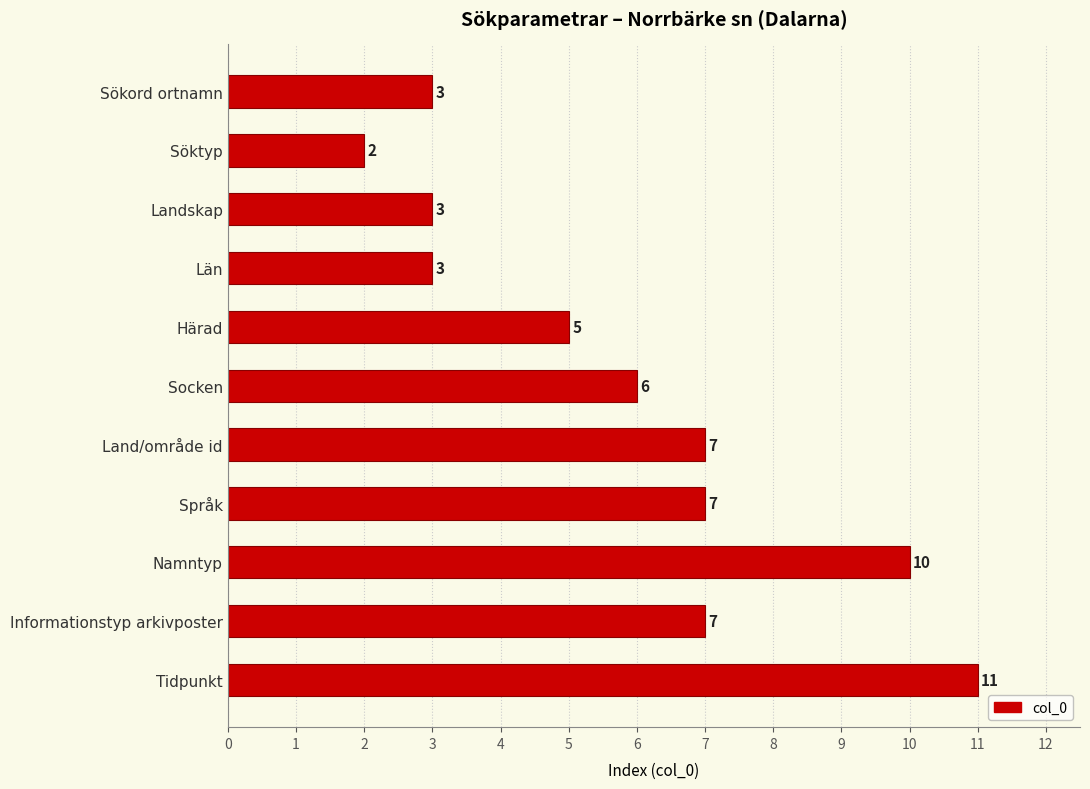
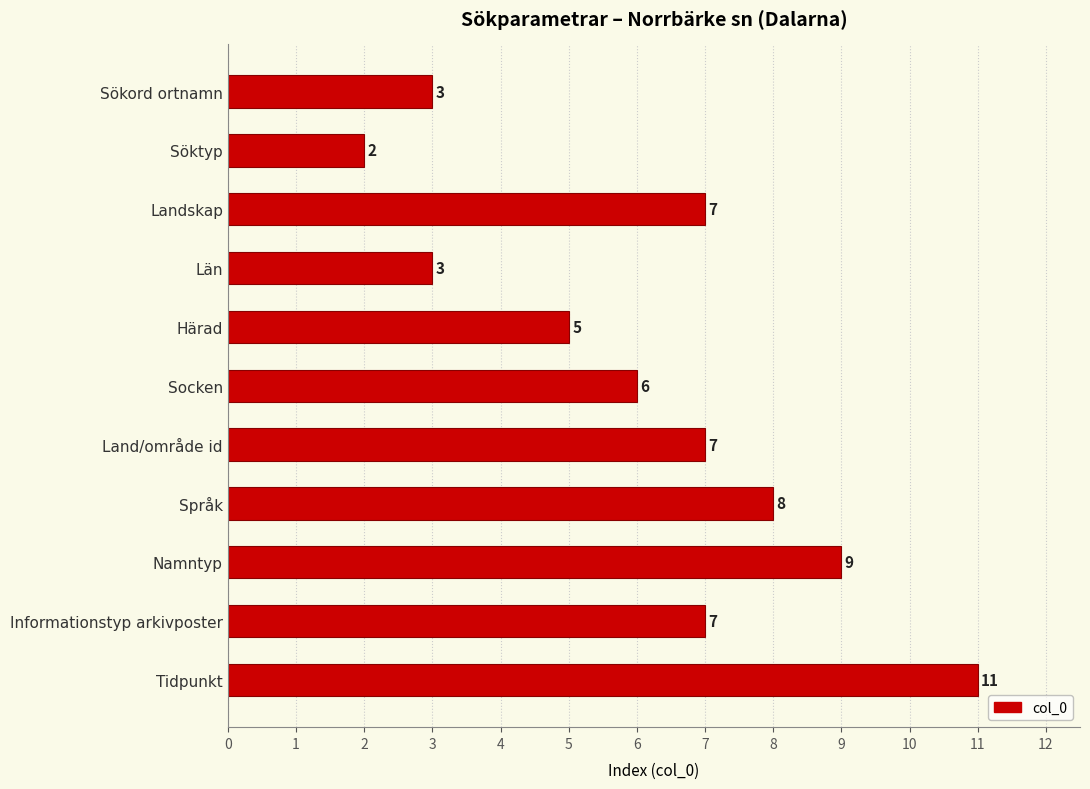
  {
    "Sökord ortnamn": 3,
    "Söktyp": 2,
-   "Landskap": 3,
+   "Landskap": 7,
    "Län": 3,
    "Härad": 5,
    "Socken": 6,
    "Land/område id": 7,
-   "Språk": 7,
-   "Namntyp": 10,
+   "Språk": 8,
+   "Namntyp": 9,
    "Informationstyp arkivposter": 7,
    "Tidpunkt": 11
  }
